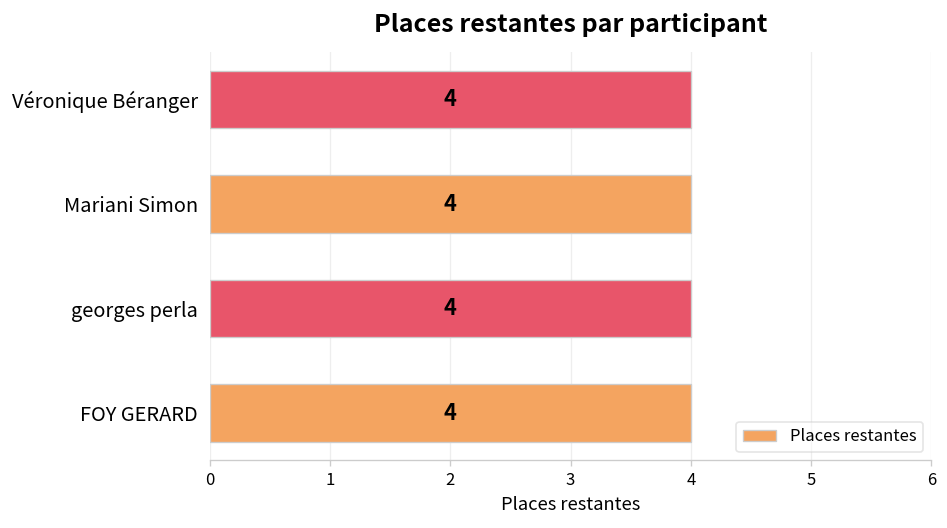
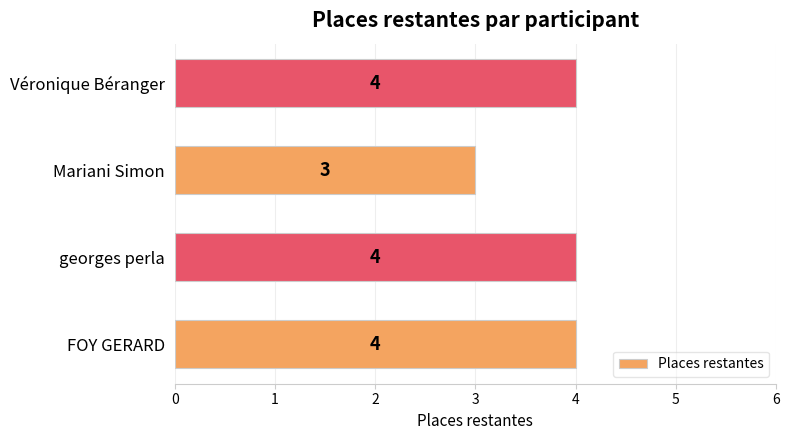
  {
    "Véronique Béranger": 4,
-   "Mariani Simon": 4,
+   "Mariani Simon": 3,
    "georges perla": 4,
    "FOY GERARD": 4
  }
